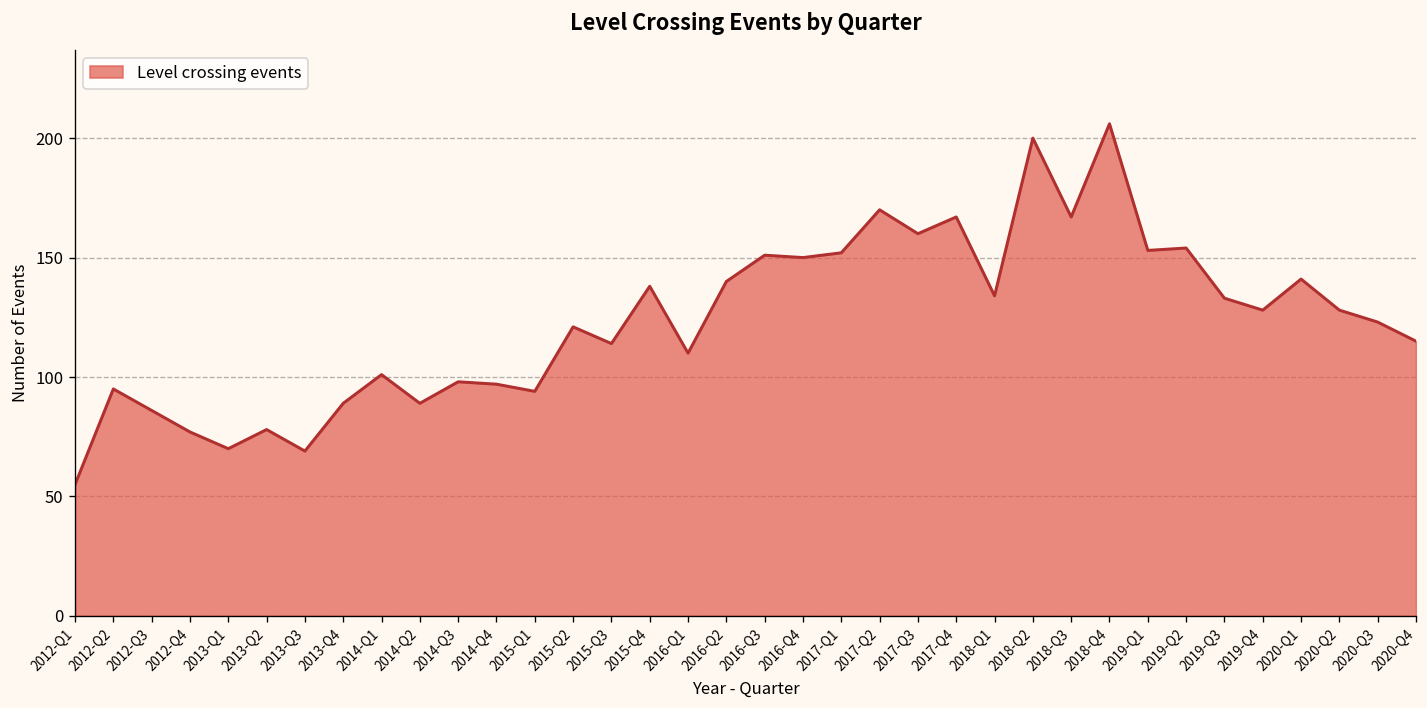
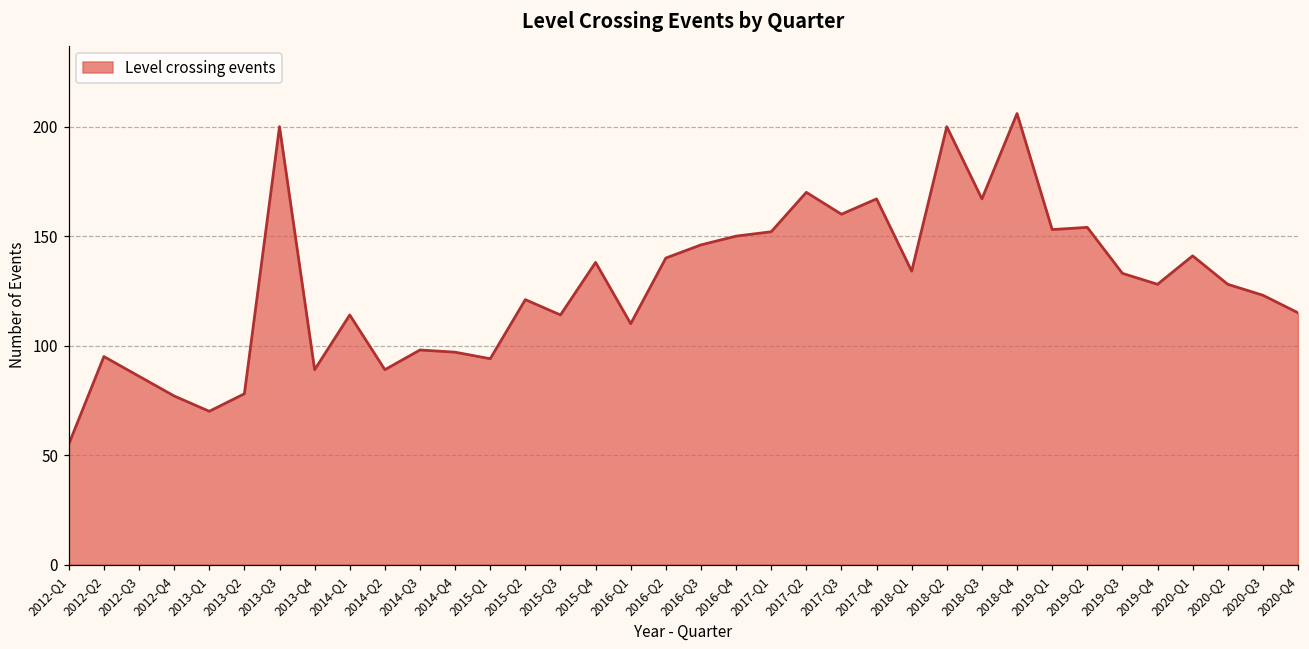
  {
    "2012-Q1": 55,
    "2012-Q2": 95,
    "2012-Q3": 86,
    "2012-Q4": 77,
    "2013-Q1": 70,
    "2013-Q2": 78,
-   "2013-Q3": 69,
+   "2013-Q3": 200,
    "2013-Q4": 89,
-   "2014-Q1": 101,
+   "2014-Q1": 114,
    "2014-Q2": 89,
    "2014-Q3": 98,
    "2014-Q4": 97,
    "2015-Q1": 94,
    "2015-Q2": 121,
    "2015-Q3": 114,
    "2015-Q4": 138,
    "2016-Q1": 110,
    "2016-Q2": 140,
-   "2016-Q3": 151,
+   "2016-Q3": 146,
    "2016-Q4": 150,
    "2017-Q1": 152,
    "2017-Q2": 170,
    "2017-Q3": 160,
    "2017-Q4": 167,
    "2018-Q1": 134,
    "2018-Q2": 200,
    "2018-Q3": 167,
    "2018-Q4": 206,
    "2019-Q1": 153,
    "2019-Q2": 154,
    "2019-Q3": 133,
    "2019-Q4": 128,
    "2020-Q1": 141,
    "2020-Q2": 128,
    "2020-Q3": 123,
    "2020-Q4": 115
  }
